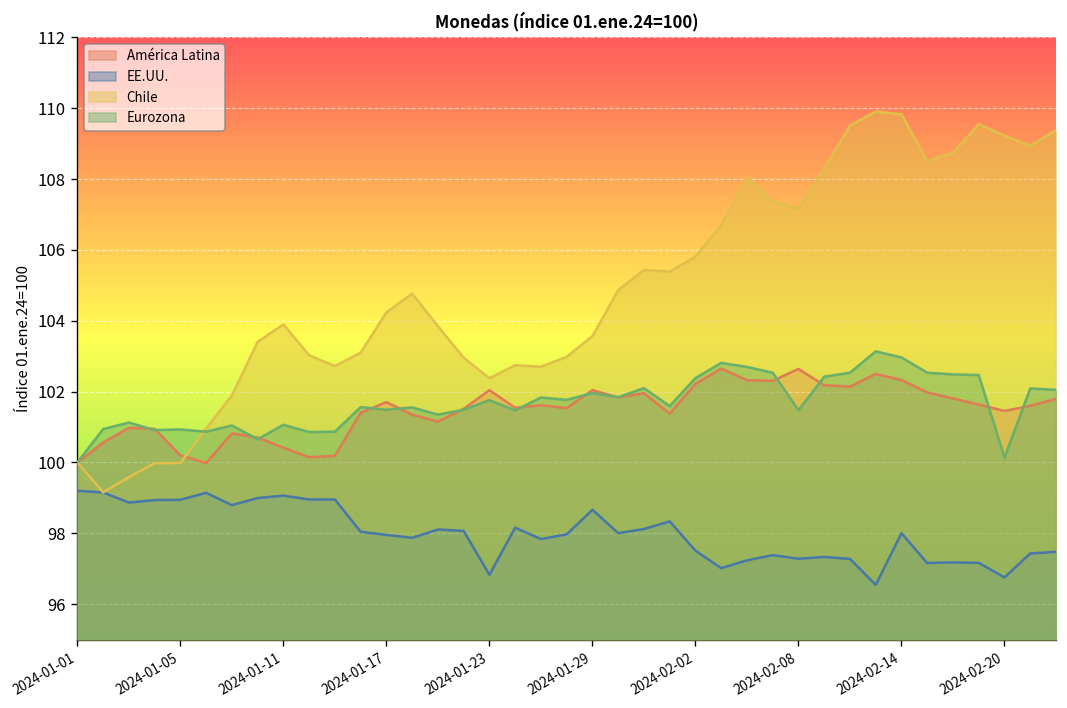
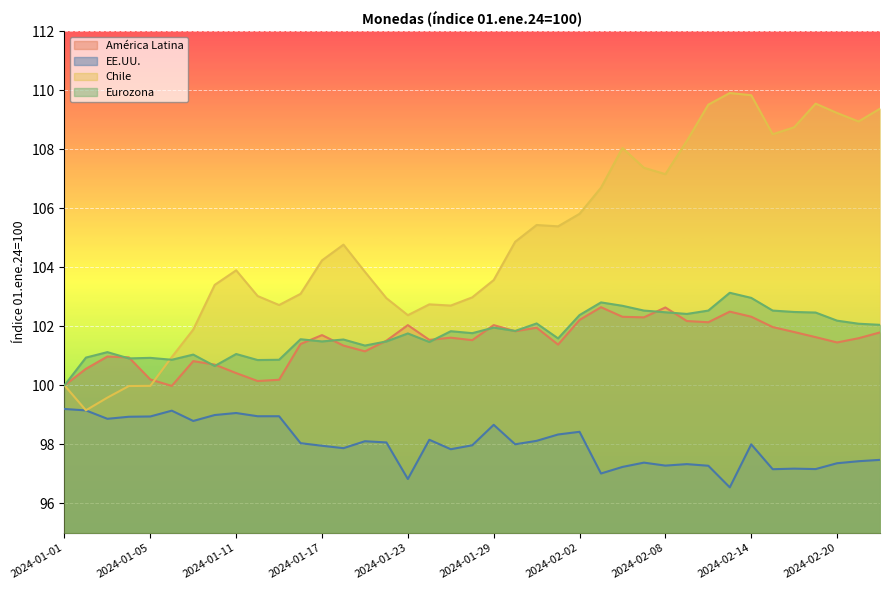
  {
    "EE.UU.": {
      "2024-01-01": 99.2,
      "2024-01-05": 98.9,
      "2024-01-11": 99.1,
      "2024-01-17": 98.0,
      "2024-01-23": 96.8,
      "2024-01-29": 98.7,
-     "2024-02-02": 97.5,
+     "2024-02-02": 98.4,
      "2024-02-08": 97.3,
      "2024-02-14": 98.0,
-     "2024-02-20": 96.8
+     "2024-02-20": 97.4
    },
    "Eurozona": {
      "2024-01-05": 100.9,
      "2024-01-11": 101.1,
      "2024-01-17": 101.5,
      "2024-01-23": 101.8,
      "2024-02-02": 102.4,
-     "2024-02-08": 101.5,
+     "2024-02-08": 102.5,
      "2024-02-14": 103.0,
-     "2024-02-20": 100.1
+     "2024-02-20": 102.2
    }
  }
